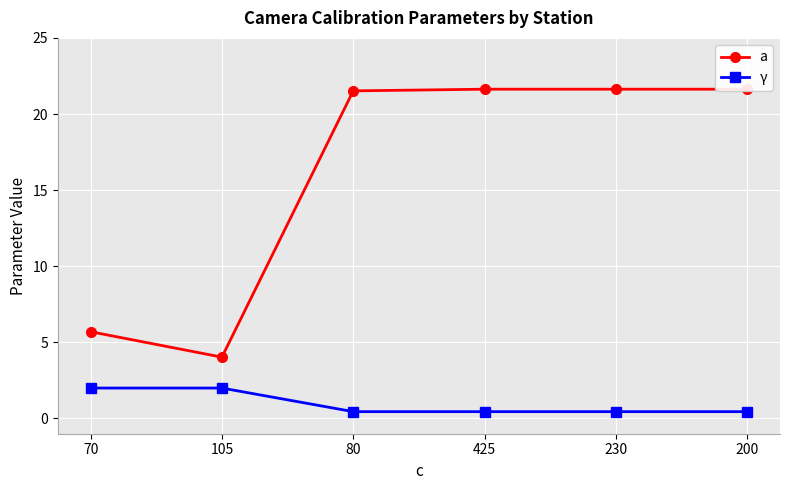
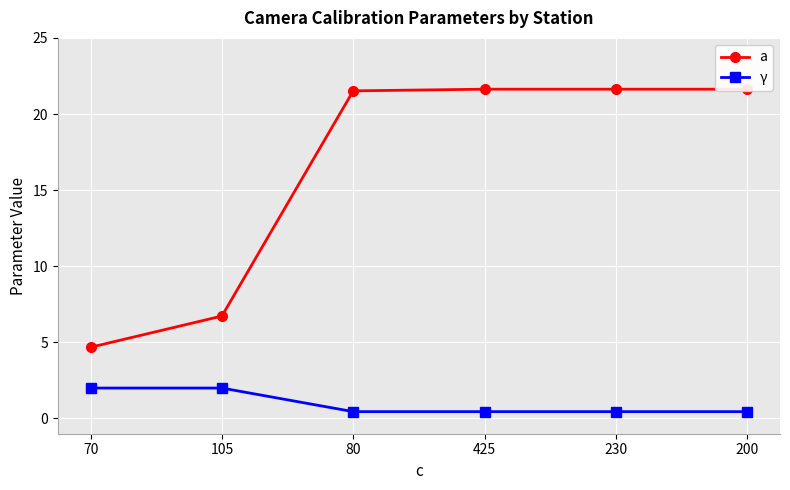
  {
    "a": {
-     "70": 5.7,
-     "105": 4.0,
+     "70": 4.7,
+     "105": 6.7,
      "80": 21.5,
      "425": 21.6,
      "230": 21.6
    },
    "γ": {
      "70": 2.0,
      "105": 2.0,
      "80": 0.5,
      "425": 0.5,
      "230": 0.5,
      "200": 0.5
    }
  }
